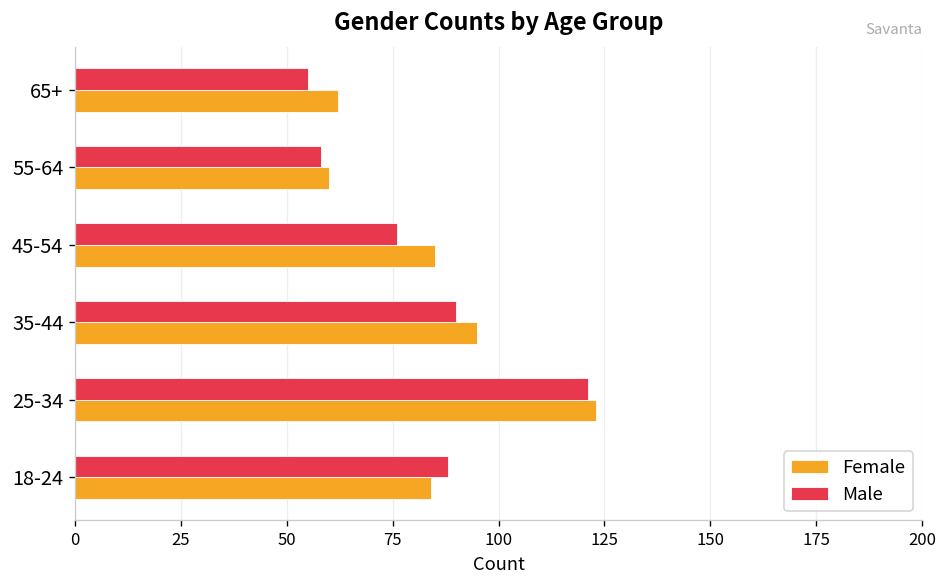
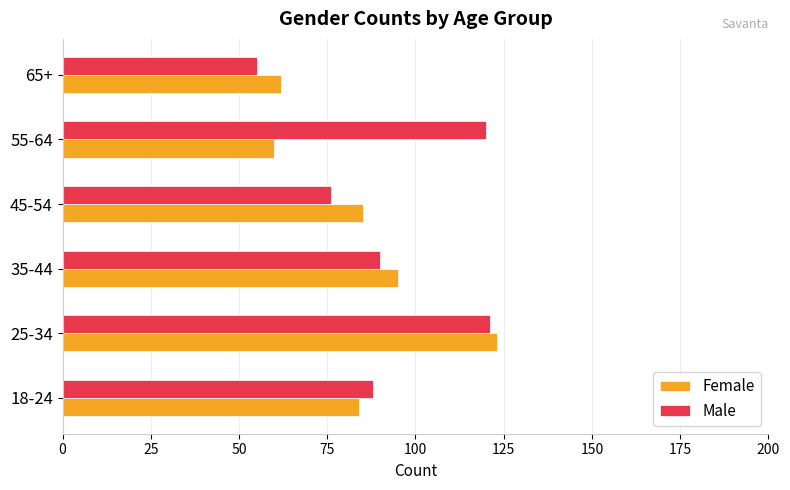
  {
    "Female": {
      "65+": 62,
      "55-64": 60,
      "45-54": 85,
      "35-44": 95,
      "25-34": 123,
      "18-24": 84
    },
    "Male": {
      "65+": 55,
-     "55-64": 58,
+     "55-64": 120,
      "45-54": 76,
      "35-44": 90,
      "25-34": 121,
      "18-24": 88
    }
  }
